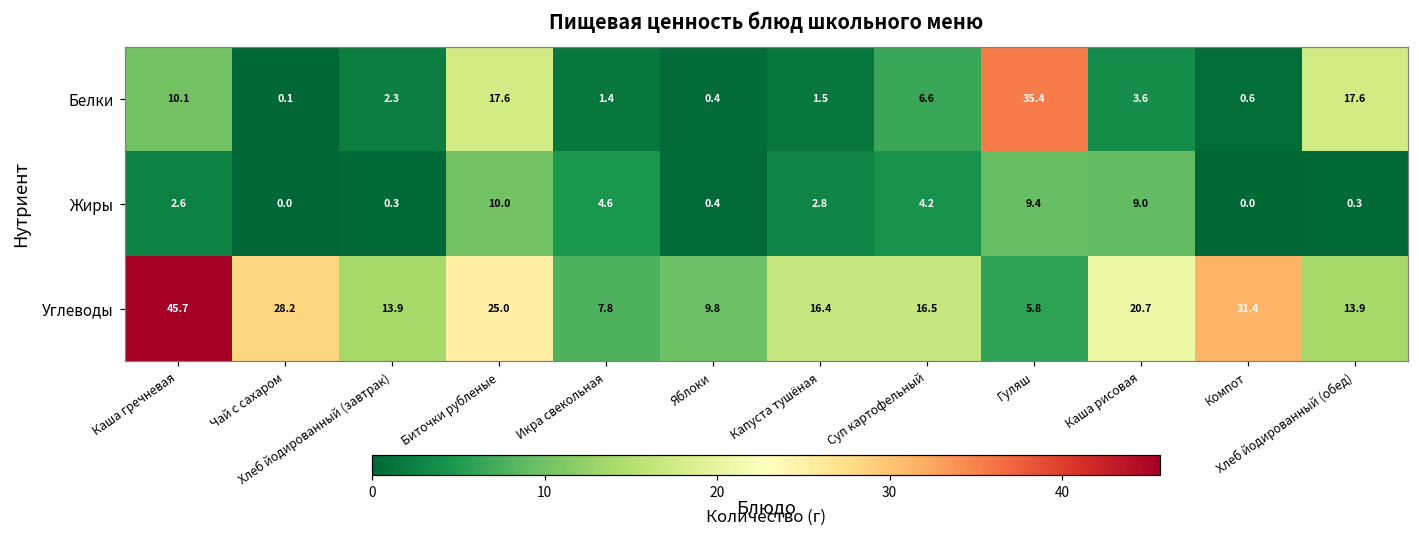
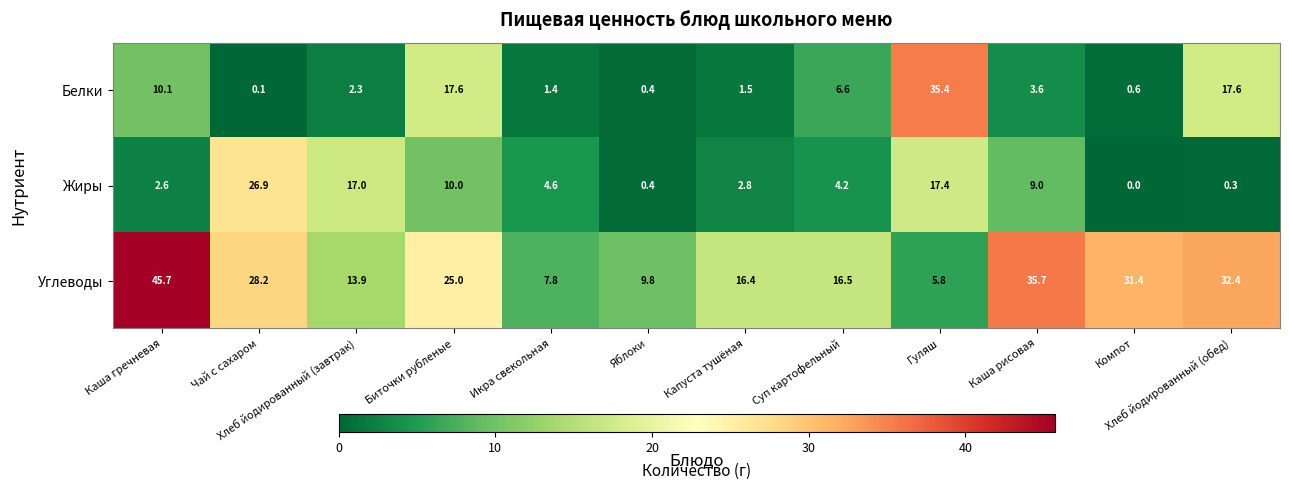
  {
    "Белки": {
      "Каша гречневая": 10.1,
      "Чай с сахаром": 0.1,
      "Хлеб йодированный (завтрак)": 2.3,
      "Биточки рубленые": 17.6,
      "Икра свекольная": 1.4,
      "Яблоки": 0.4,
      "Капуста тушёная": 1.5,
      "Суп картофельный": 6.6,
      "Гуляш": 35.4,
      "Каша рисовая": 3.6,
      "Компот": 0.6,
      "Хлеб йодированный (обед)": 17.6
    },
    "Жиры": {
      "Каша гречневая": 2.6,
-     "Чай с сахаром": 0.0,
-     "Хлеб йодированный (завтрак)": 0.3,
+     "Чай с сахаром": 26.9,
+     "Хлеб йодированный (завтрак)": 17.0,
      "Биточки рубленые": 10.0,
      "Икра свекольная": 4.6,
      "Яблоки": 0.4,
      "Капуста тушёная": 2.8,
      "Суп картофельный": 4.2,
-     "Гуляш": 9.4,
+     "Гуляш": 17.4,
      "Каша рисовая": 9.0,
      "Компот": 0.0,
      "Хлеб йодированный (обед)": 0.3
    },
    "Углеводы": {
      "Каша гречневая": 45.7,
      "Чай с сахаром": 28.2,
      "Хлеб йодированный (завтрак)": 13.9,
      "Биточки рубленые": 25.0,
      "Икра свекольная": 7.8,
      "Яблоки": 9.8,
      "Капуста тушёная": 16.4,
      "Суп картофельный": 16.5,
      "Гуляш": 5.8,
-     "Каша рисовая": 20.7,
+     "Каша рисовая": 35.7,
      "Компот": 31.4,
-     "Хлеб йодированный (обед)": 13.9
+     "Хлеб йодированный (обед)": 32.4
    }
  }
